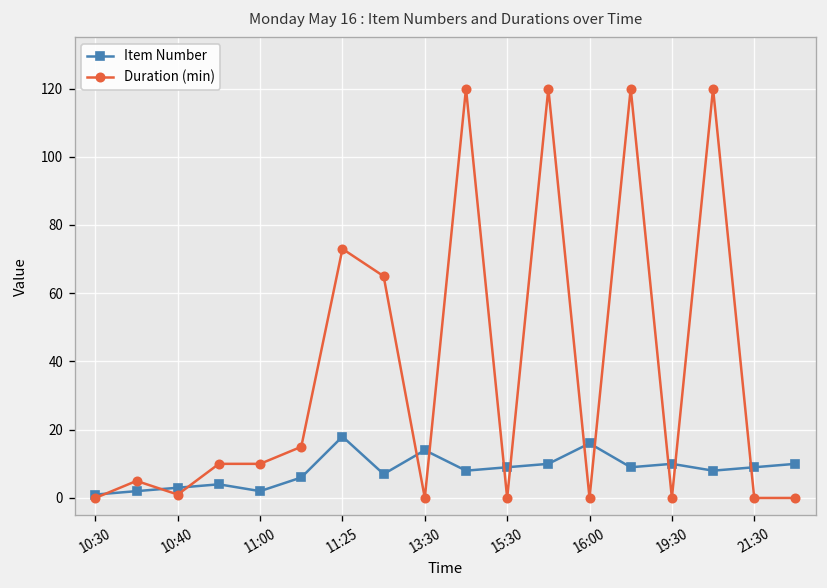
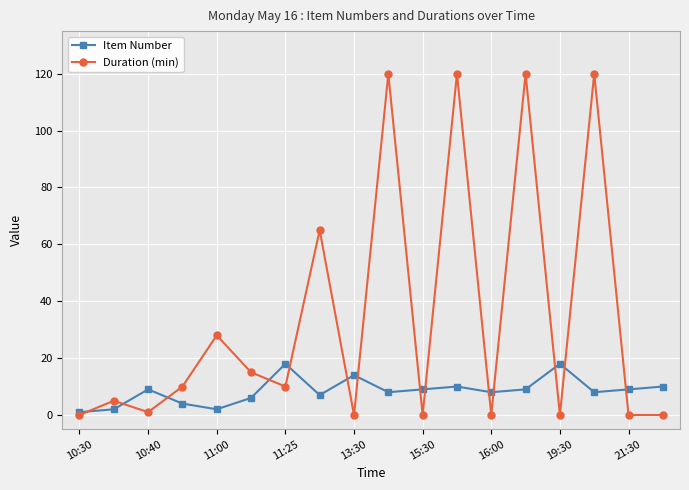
  {
    "Item Number": {
      "10:30": 1,
-     "10:40": 3,
+     "10:40": 9,
      "11:00": 2,
      "11:25": 18,
      "13:30": 14,
-     "16:00": 16,
-     "19:30": 10
+     "16:00": 8,
+     "19:30": 18
    },
    "Duration (min)": {
      "10:30": 0,
      "10:40": 1,
-     "11:00": 10,
-     "11:25": 73,
+     "11:00": 28,
+     "11:25": 10,
      "13:30": 0,
      "16:00": 0,
      "19:30": 0
    }
  }
